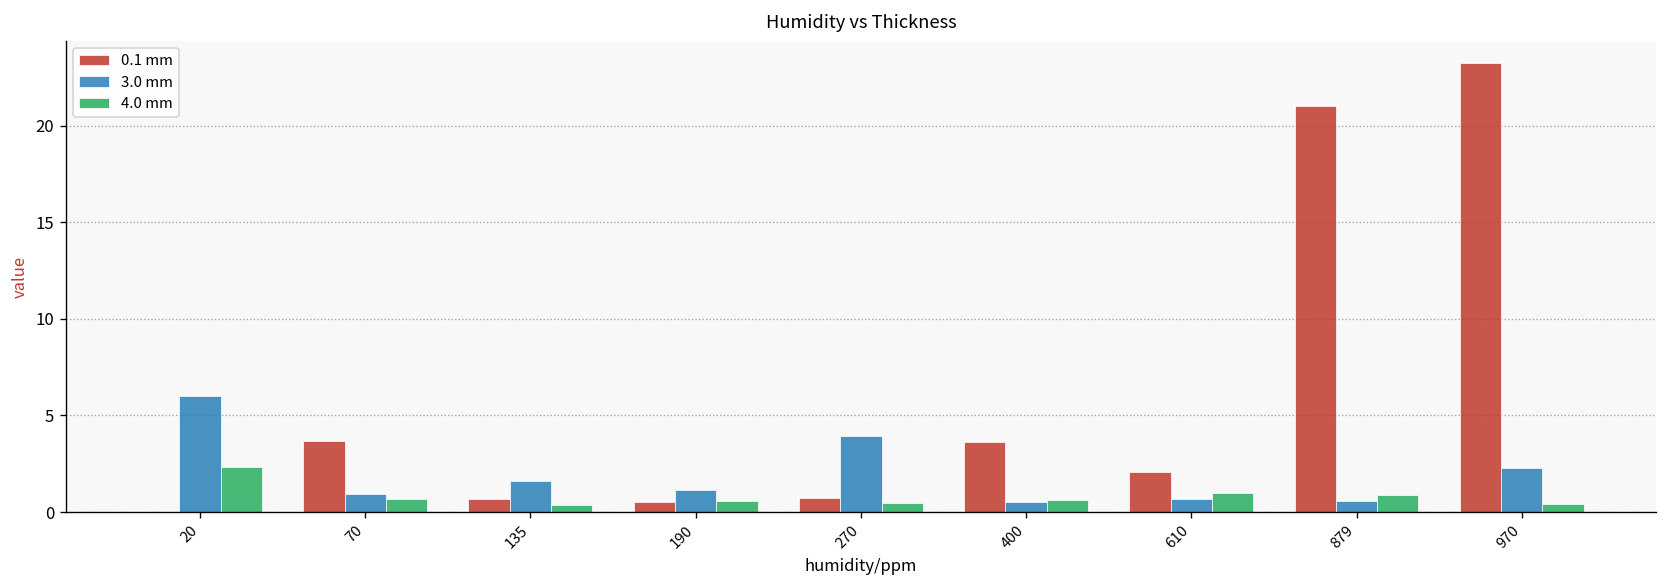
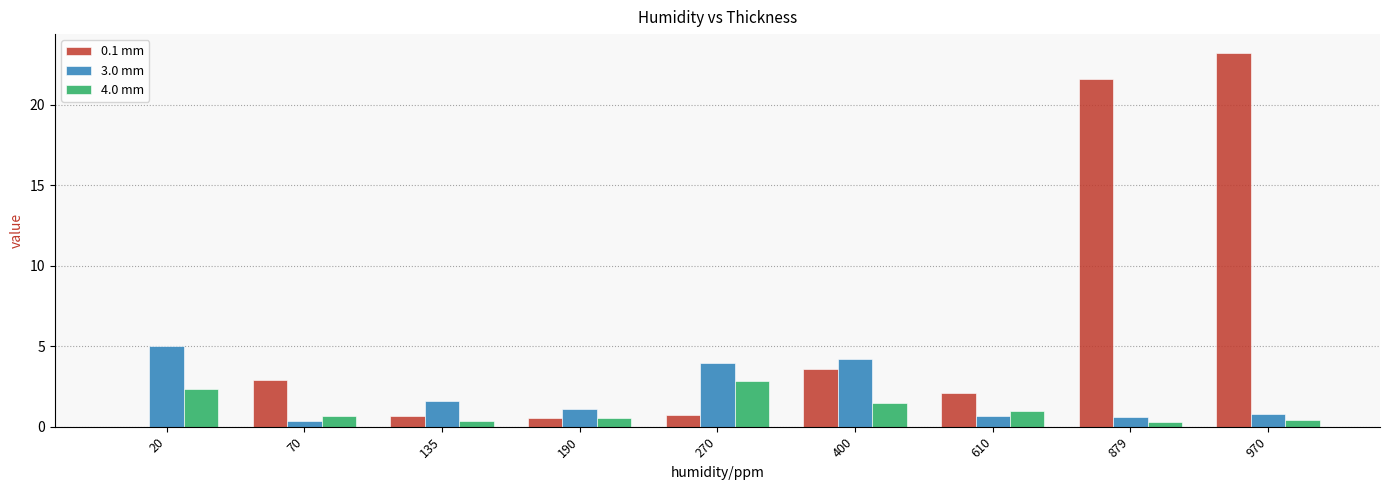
  {
    "0.1 mm": {
      "20": 0.0,
-     "70": 3.7,
+     "70": 2.9,
      "135": 0.7,
      "190": 0.5,
      "270": 0.7,
      "400": 3.6,
      "610": 2.1,
-     "879": 21.0,
+     "879": 21.6,
      "970": 23.2
    },
    "3.0 mm": {
-     "20": 6.0,
-     "70": 1.0,
+     "20": 5.0,
+     "70": 0.4,
      "135": 1.6,
      "190": 1.1,
      "270": 3.9,
-     "400": 0.5,
+     "400": 4.2,
      "610": 0.7,
      "879": 0.6,
-     "970": 2.3
+     "970": 0.8
    },
    "4.0 mm": {
      "20": 2.3,
      "70": 0.7,
      "135": 0.3,
      "190": 0.6,
-     "270": 0.5,
-     "400": 0.6,
+     "270": 2.8,
+     "400": 1.5,
      "610": 1.0,
-     "879": 0.9,
+     "879": 0.3,
      "970": 0.4
    }
  }
